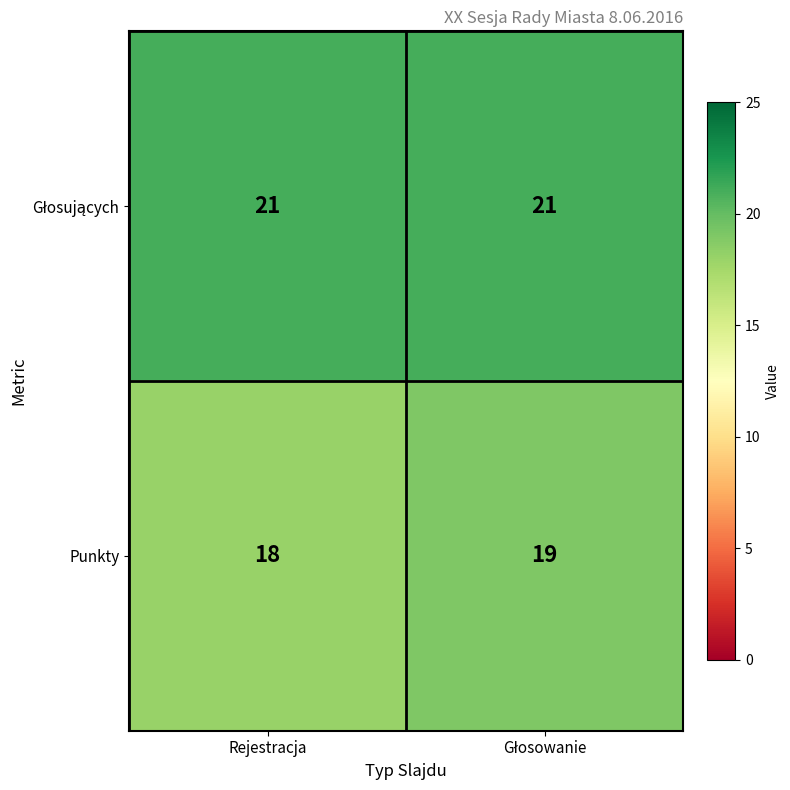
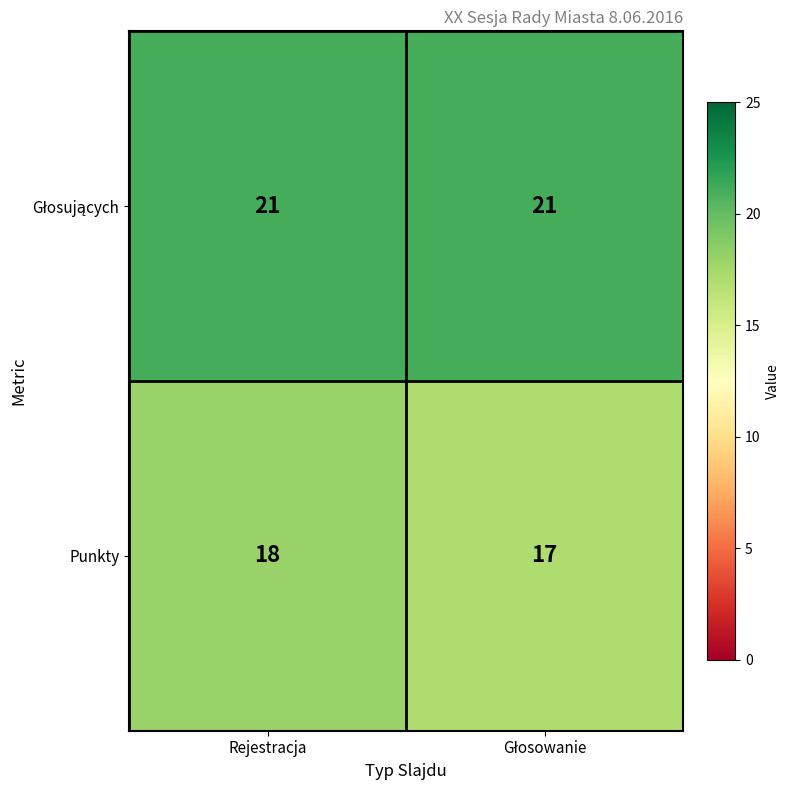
  {
    "Głosujących": {
      "Rejestracja": 21,
      "Głosowanie": 21
    },
    "Punkty": {
      "Rejestracja": 18,
-     "Głosowanie": 19
+     "Głosowanie": 17
    }
  }
